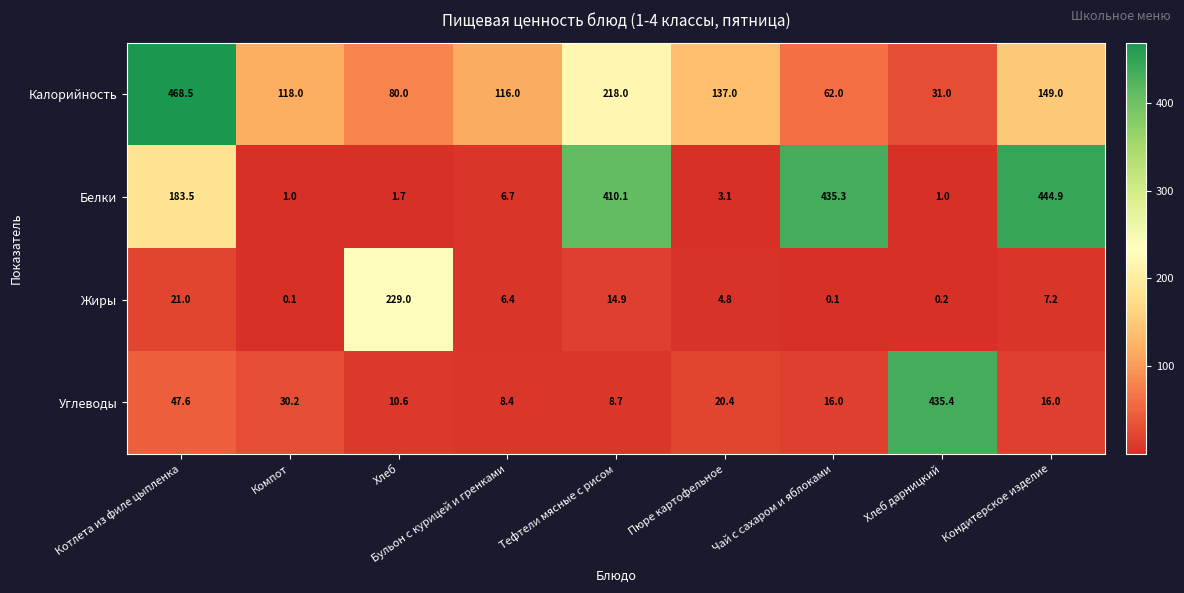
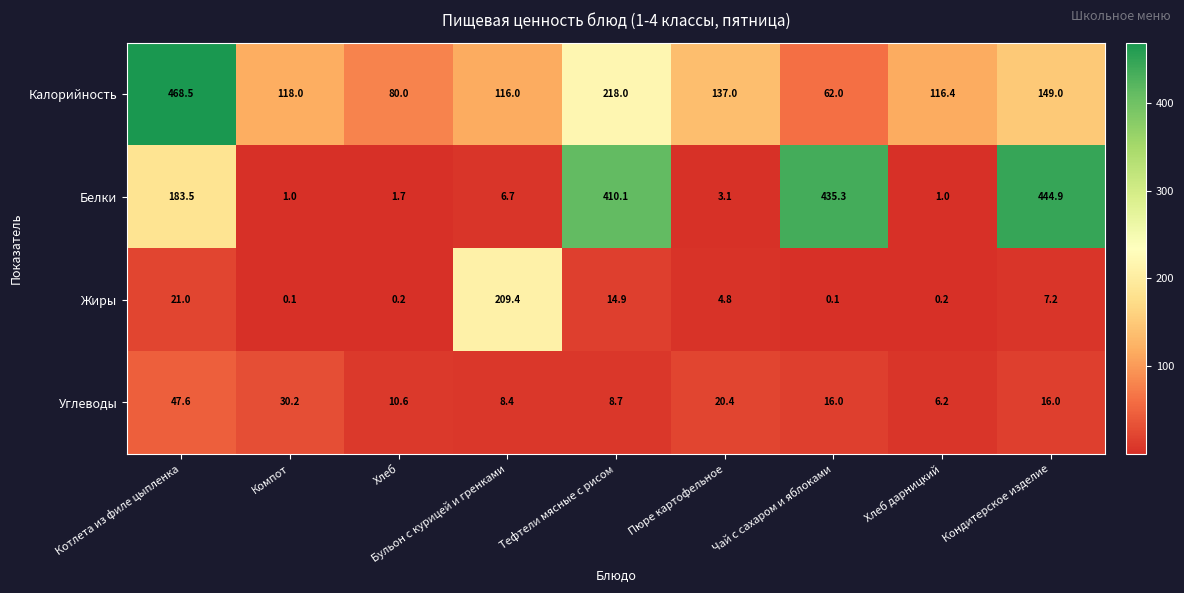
  {
    "Калорийность": {
      "Котлета из филе цыпленка": 468.5,
      "Компот": 118.0,
      "Хлеб": 80.0,
      "Бульон с курицей и гренками": 116.0,
      "Тефтели мясные с рисом": 218.0,
      "Пюре картофельное": 137.0,
      "Чай с сахаром и яблоками": 62.0,
-     "Хлеб дарницкий": 31.0,
+     "Хлеб дарницкий": 116.4,
      "Кондитерское изделие": 149.0
    },
    "Белки": {
      "Котлета из филе цыпленка": 183.5,
      "Компот": 1.0,
      "Хлеб": 1.7,
      "Бульон с курицей и гренками": 6.7,
      "Тефтели мясные с рисом": 410.1,
      "Пюре картофельное": 3.1,
      "Чай с сахаром и яблоками": 435.3,
      "Хлеб дарницкий": 1.0,
      "Кондитерское изделие": 444.9
    },
    "Жиры": {
      "Котлета из филе цыпленка": 21.0,
      "Компот": 0.1,
-     "Хлеб": 229.0,
-     "Бульон с курицей и гренками": 6.4,
+     "Хлеб": 0.2,
+     "Бульон с курицей и гренками": 209.4,
      "Тефтели мясные с рисом": 14.9,
      "Пюре картофельное": 4.8,
      "Чай с сахаром и яблоками": 0.1,
      "Хлеб дарницкий": 0.2,
      "Кондитерское изделие": 7.2
    },
    "Углеводы": {
      "Котлета из филе цыпленка": 47.6,
      "Компот": 30.2,
      "Хлеб": 10.6,
      "Бульон с курицей и гренками": 8.4,
      "Тефтели мясные с рисом": 8.7,
      "Пюре картофельное": 20.4,
      "Чай с сахаром и яблоками": 16.0,
-     "Хлеб дарницкий": 435.4,
+     "Хлеб дарницкий": 6.2,
      "Кондитерское изделие": 16.0
    }
  }
